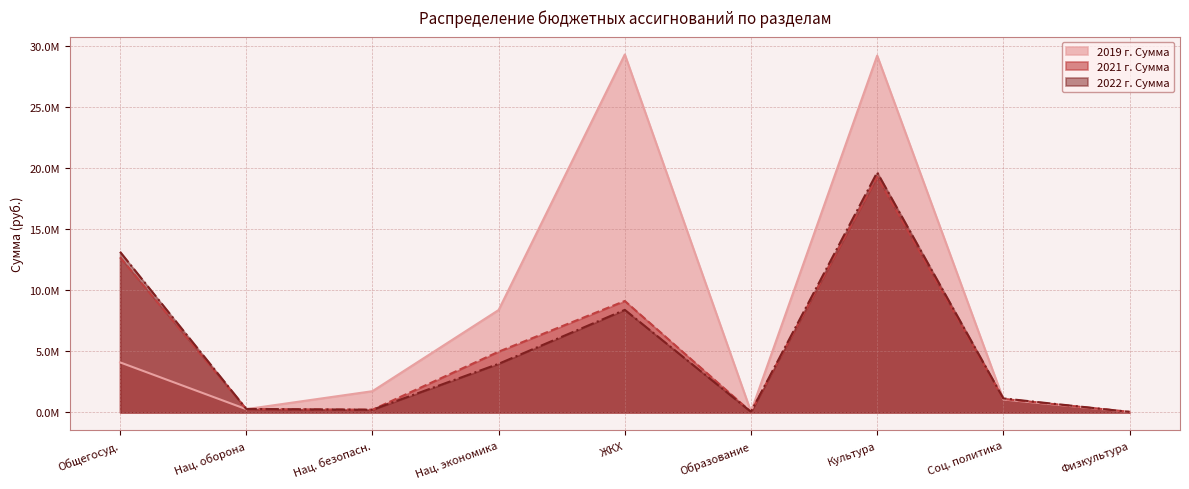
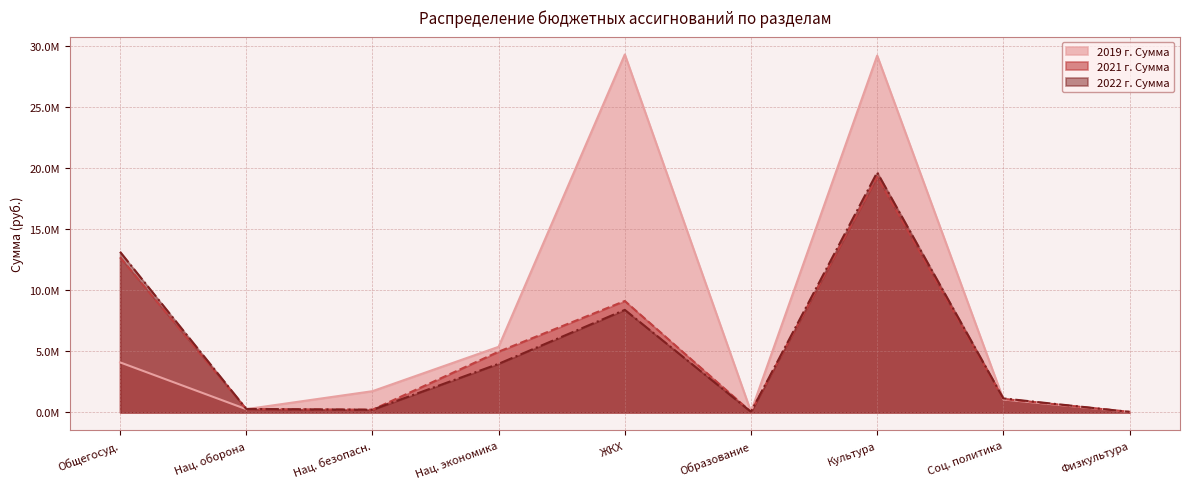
  {
    "2019 г. Сумма": {
      "Общегосуд.": 4100000,
      "Нац. безопасн.": 1700000,
-     "Нац. экономика": 8400000,
+     "Нац. экономика": 5400000,
      "ЖКХ": 29300000,
      "Культура": 29200000
    }
  }
